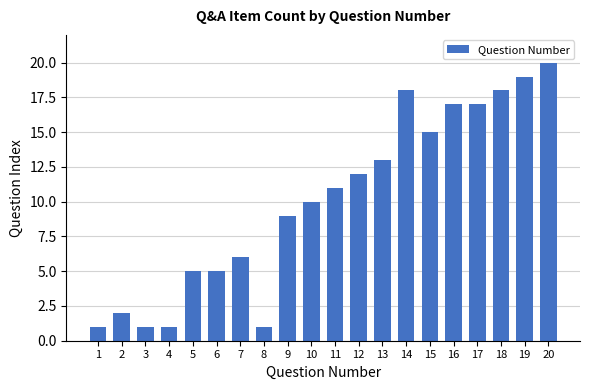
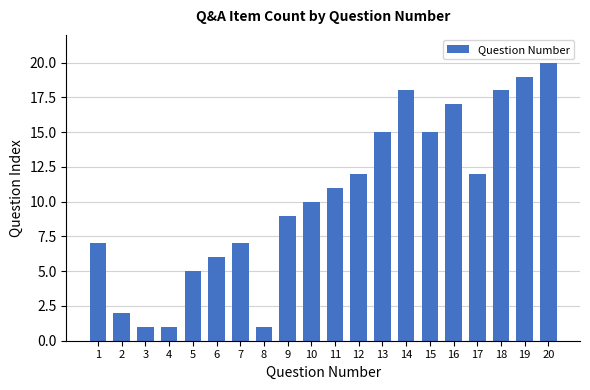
  {
-   "1": 1,
+   "1": 7,
    "2": 2,
    "3": 1,
    "4": 1,
    "5": 5,
-   "6": 5,
-   "7": 6,
+   "6": 6,
+   "7": 7,
    "8": 1,
    "9": 9,
    "10": 10,
    "11": 11,
    "12": 12,
-   "13": 13,
+   "13": 15,
    "14": 18,
    "15": 15,
    "16": 17,
-   "17": 17,
+   "17": 12,
    "18": 18,
    "19": 19,
    "20": 20
  }
